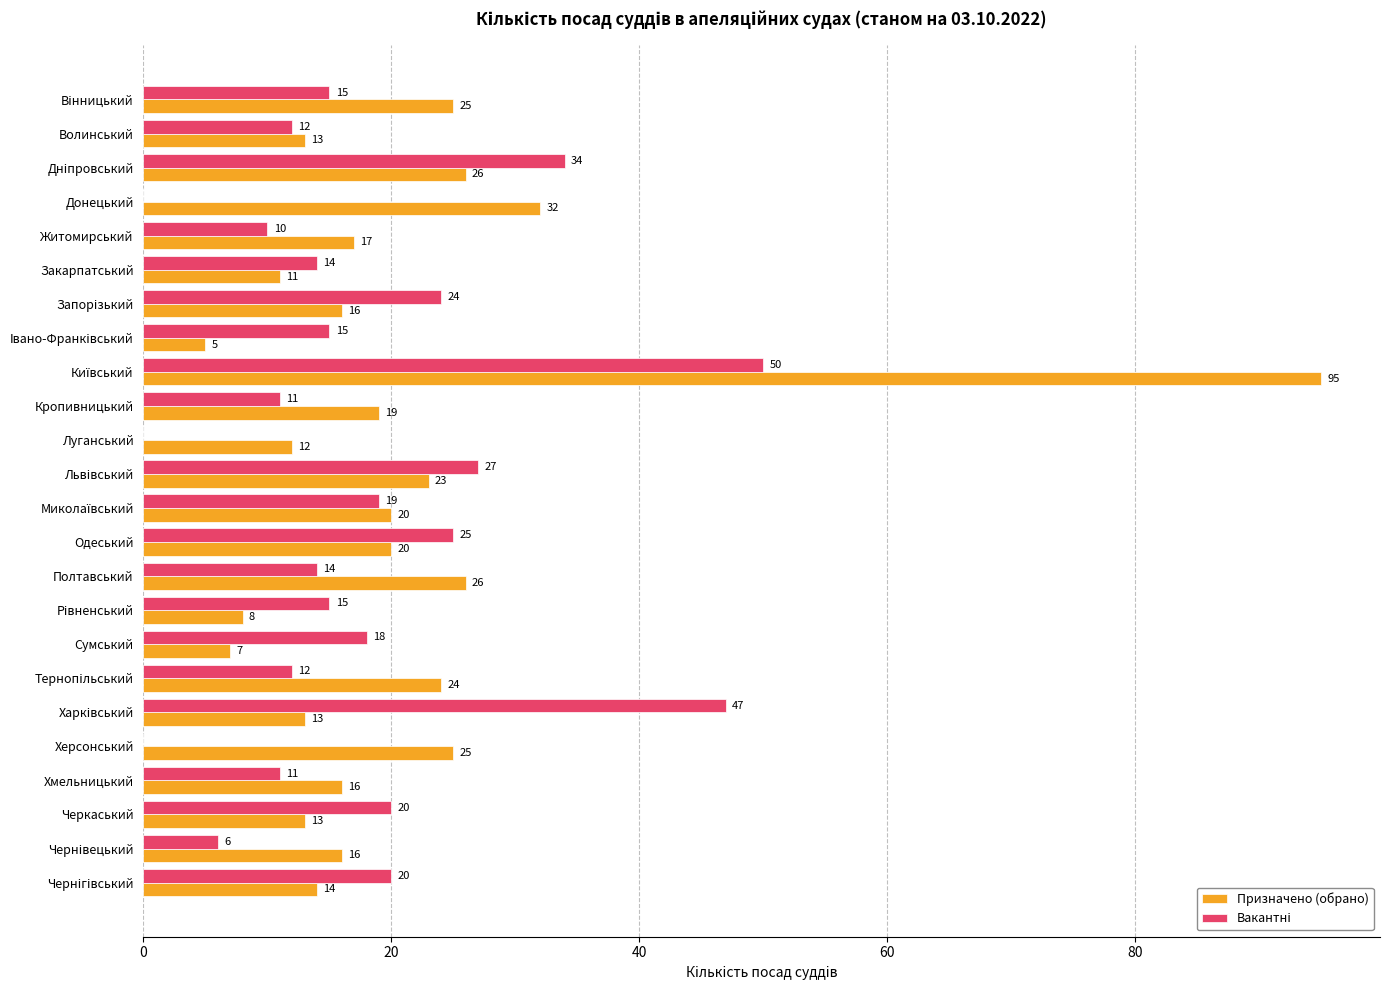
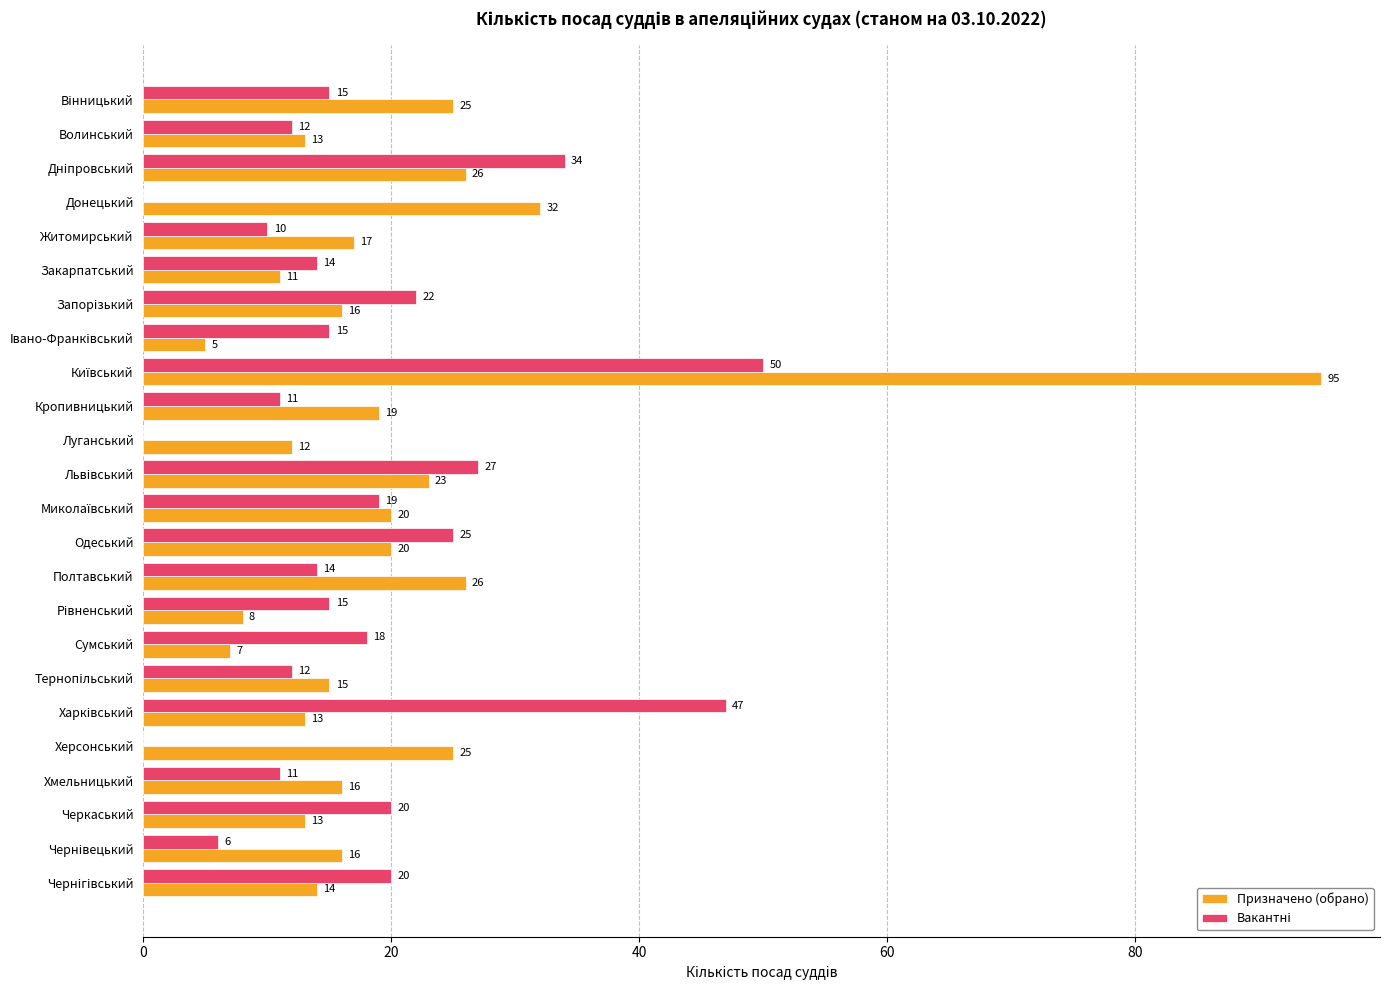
  {
    "Призначено (обрано)": {
      "Вінницький": 25,
      "Волинський": 13,
      "Дніпровський": 26,
      "Донецький": 32,
      "Житомирський": 17,
      "Закарпатський": 11,
      "Запорізький": 16,
      "Івано-Франківський": 5,
      "Київський": 95,
      "Кропивницький": 19,
      "Луганський": 12,
      "Львівський": 23,
      "Миколаївський": 20,
      "Одеський": 20,
      "Полтавський": 26,
      "Рівненський": 8,
      "Сумський": 7,
-     "Тернопільський": 24,
+     "Тернопільський": 15,
      "Харківський": 13,
      "Херсонський": 25,
      "Хмельницький": 16,
      "Черкаський": 13,
      "Чернівецький": 16,
      "Чернігівський": 14
    },
    "Вакантні": {
      "Вінницький": 15,
      "Волинський": 12,
      "Дніпровський": 34,
      "Житомирський": 10,
      "Закарпатський": 14,
-     "Запорізький": 24,
+     "Запорізький": 22,
      "Івано-Франківський": 15,
      "Київський": 50,
      "Кропивницький": 11,
      "Львівський": 27,
      "Миколаївський": 19,
      "Одеський": 25,
      "Полтавський": 14,
      "Рівненський": 15,
      "Сумський": 18,
      "Тернопільський": 12,
      "Харківський": 47,
      "Хмельницький": 11,
      "Черкаський": 20,
      "Чернівецький": 6,
      "Чернігівський": 20
    }
  }
